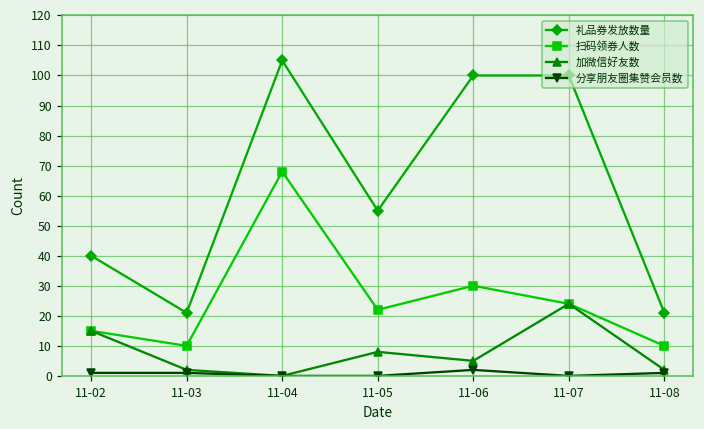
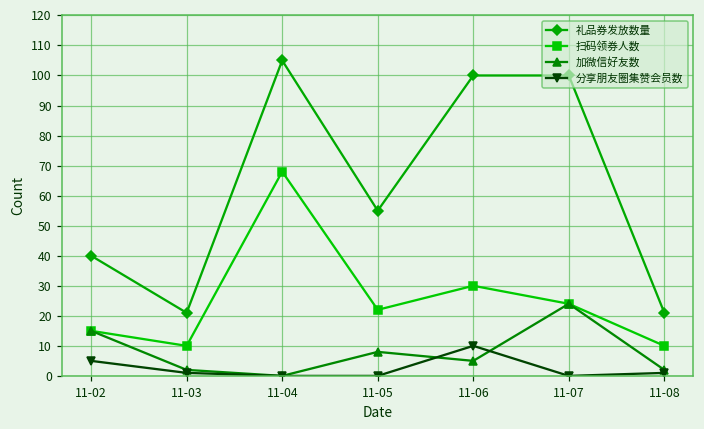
  {
    "分享朋友圈集赞会员数": {
-     "11-02": 1,
+     "11-02": 5,
      "11-03": 1,
      "11-05": 0,
-     "11-06": 2,
+     "11-06": 10,
      "11-07": 0,
      "11-08": 1
    }
  }
